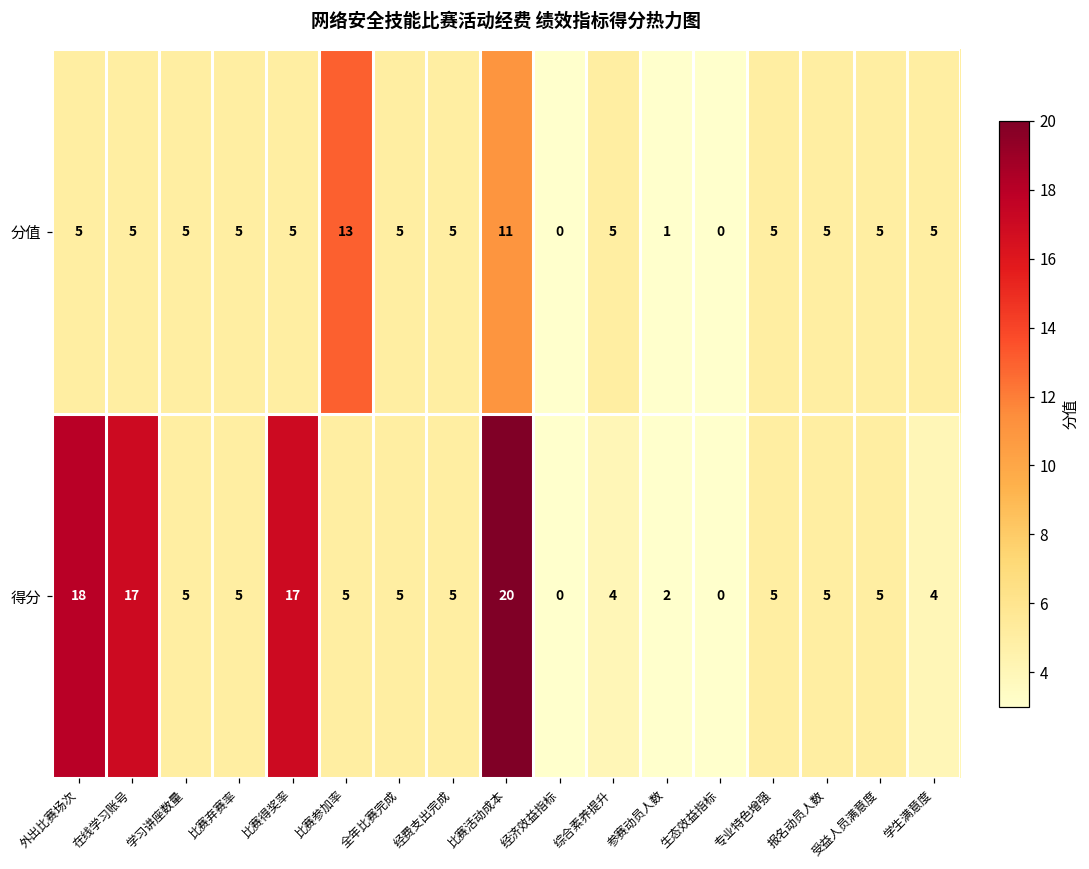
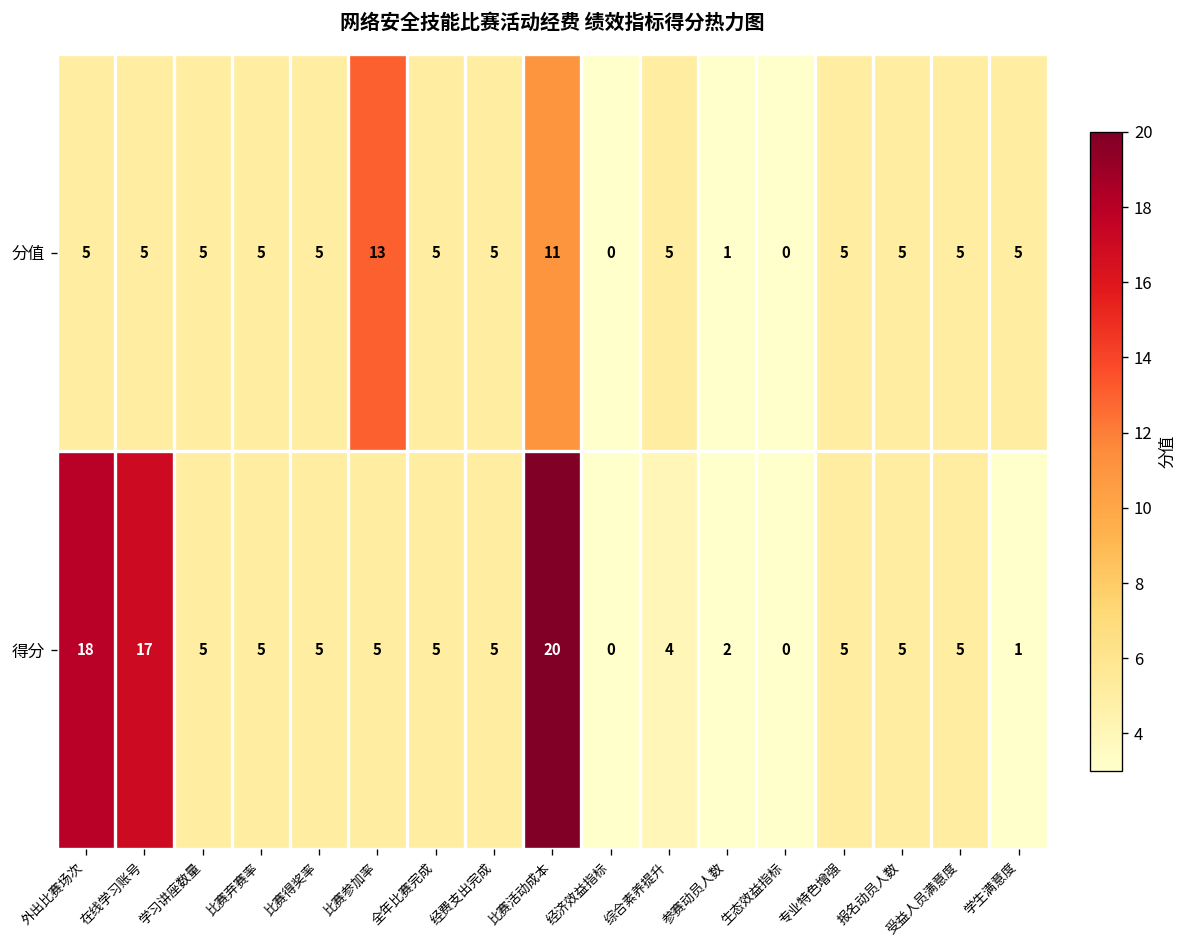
  {
    "分值": {
      "外出比赛场次": 5,
      "在线学习账号": 5,
      "学习讲座数量": 5,
      "比赛弃赛率": 5,
      "比赛得奖率": 5,
      "比赛参加率": 13,
      "全年比赛完成": 5,
      "经费支出完成": 5,
      "比赛活动成本": 11,
      "经济效益指标": 0,
      "综合素养提升": 5,
      "参赛动员人数": 1,
      "生态效益指标": 0,
      "专业特色增强": 5,
      "报名动员人数": 5,
      "受益人员满意度": 5,
      "学生满意度": 5
    },
    "得分": {
      "外出比赛场次": 18,
      "在线学习账号": 17,
      "学习讲座数量": 5,
      "比赛弃赛率": 5,
-     "比赛得奖率": 17,
+     "比赛得奖率": 5,
      "比赛参加率": 5,
      "全年比赛完成": 5,
      "经费支出完成": 5,
      "比赛活动成本": 20,
      "经济效益指标": 0,
      "综合素养提升": 4,
      "参赛动员人数": 2,
      "生态效益指标": 0,
      "专业特色增强": 5,
      "报名动员人数": 5,
      "受益人员满意度": 5,
-     "学生满意度": 4
+     "学生满意度": 1
    }
  }
